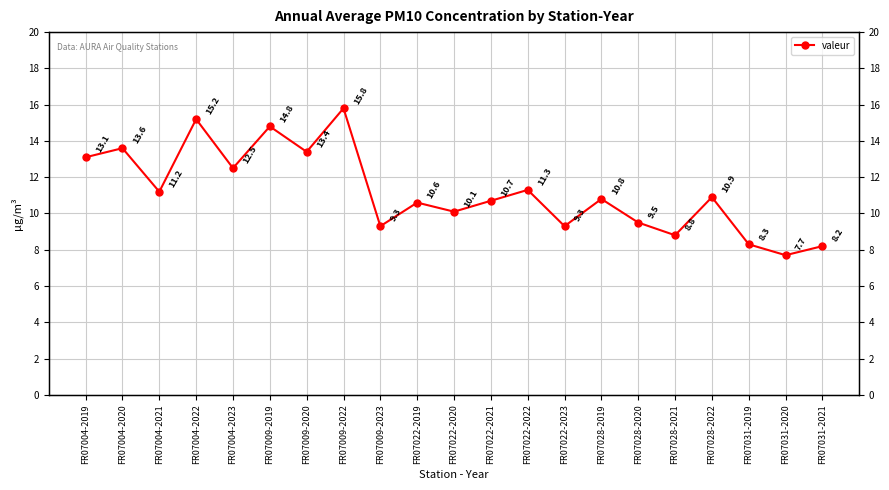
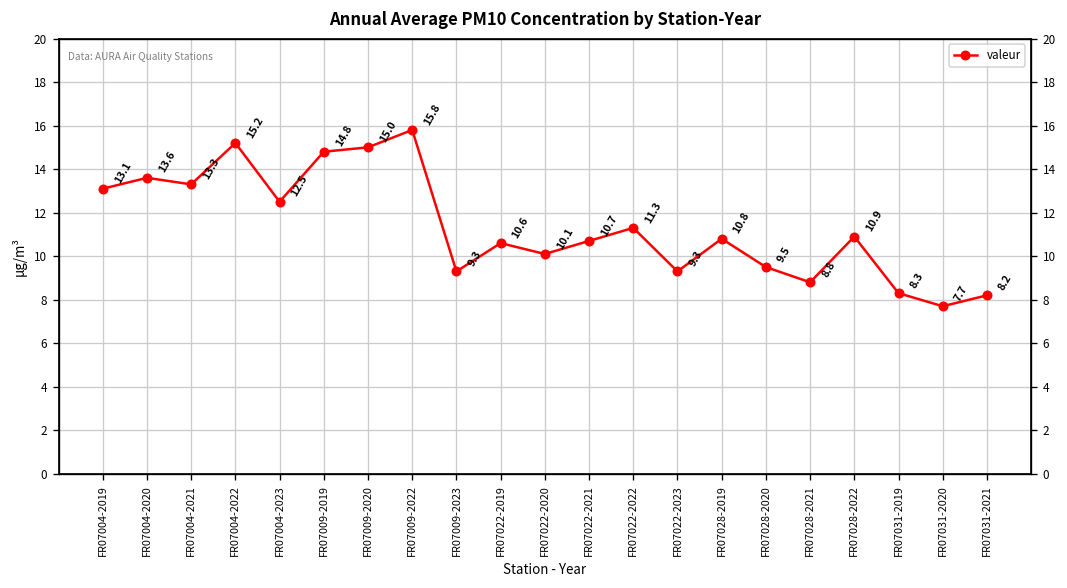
  {
    "FR07004-2019": 13.1,
    "FR07004-2020": 13.6,
-   "FR07004-2021": 11.2,
+   "FR07004-2021": 13.3,
    "FR07004-2022": 15.2,
    "FR07004-2023": 12.5,
    "FR07009-2019": 14.8,
-   "FR07009-2020": 13.4,
+   "FR07009-2020": 15.0,
    "FR07009-2022": 15.8,
    "FR07009-2023": 9.3,
    "FR07022-2019": 10.6,
    "FR07022-2020": 10.1,
    "FR07022-2021": 10.7,
    "FR07022-2022": 11.3,
    "FR07022-2023": 9.3,
    "FR07028-2019": 10.8,
    "FR07028-2020": 9.5,
    "FR07028-2021": 8.8,
    "FR07028-2022": 10.9,
    "FR07031-2019": 8.3,
    "FR07031-2020": 7.7,
    "FR07031-2021": 8.2
  }
